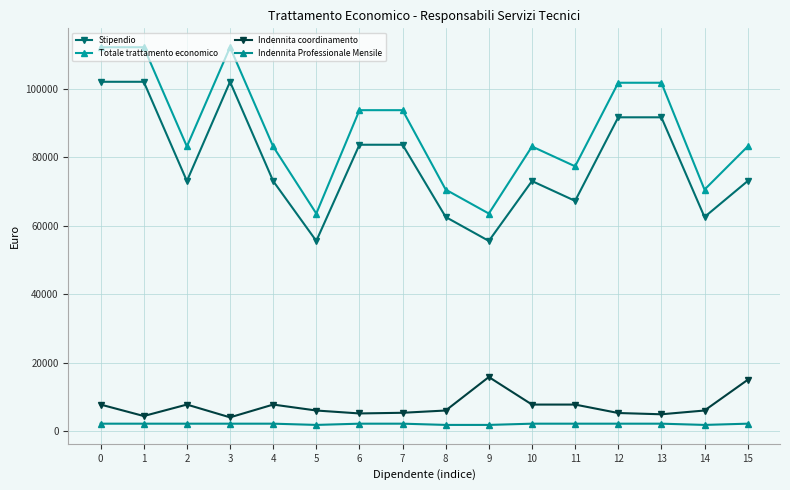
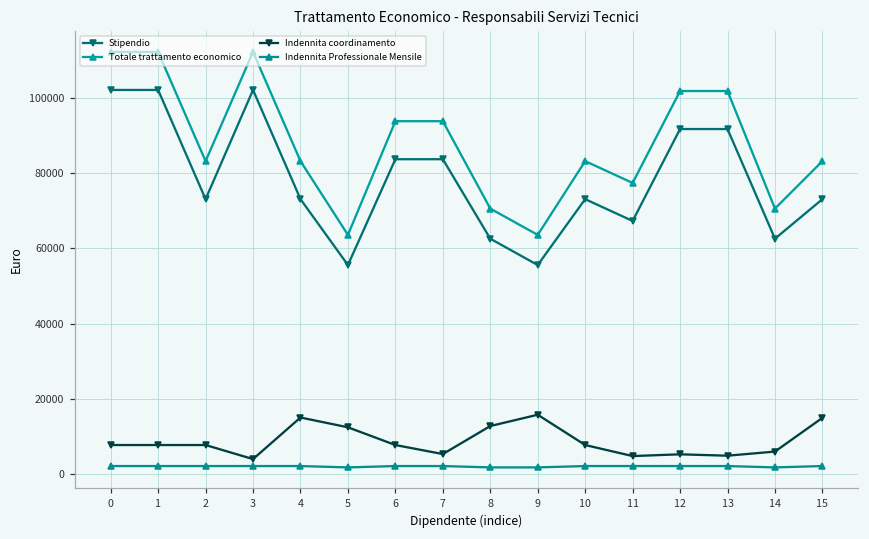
  {
    "Indennita coordinamento": {
      "0": 8000,
-     "1": 4000,
+     "1": 8000,
      "2": 8000,
      "3": 4000,
-     "4": 8000,
-     "5": 6000,
-     "6": 5000,
+     "4": 15000,
+     "5": 12000,
+     "6": 8000,
      "7": 5000,
-     "8": 6000,
+     "8": 13000,
      "9": 16000,
      "10": 8000,
-     "11": 8000,
+     "11": 5000,
      "12": 5000,
      "13": 5000,
      "14": 6000,
      "15": 15000
    }
  }
